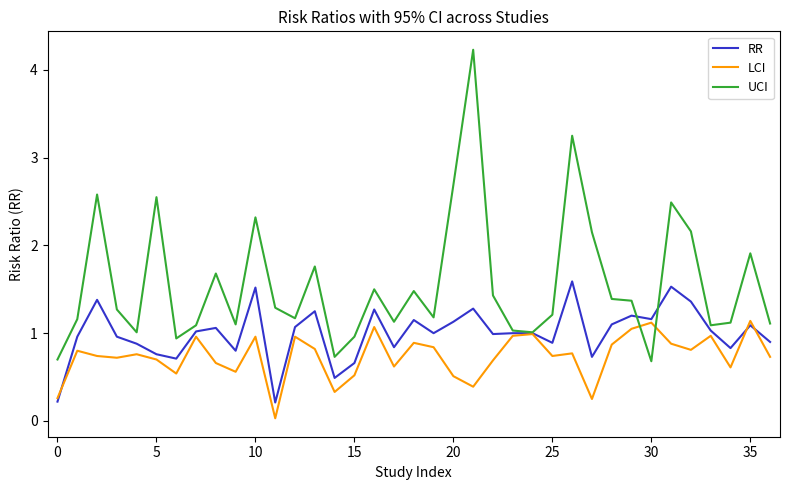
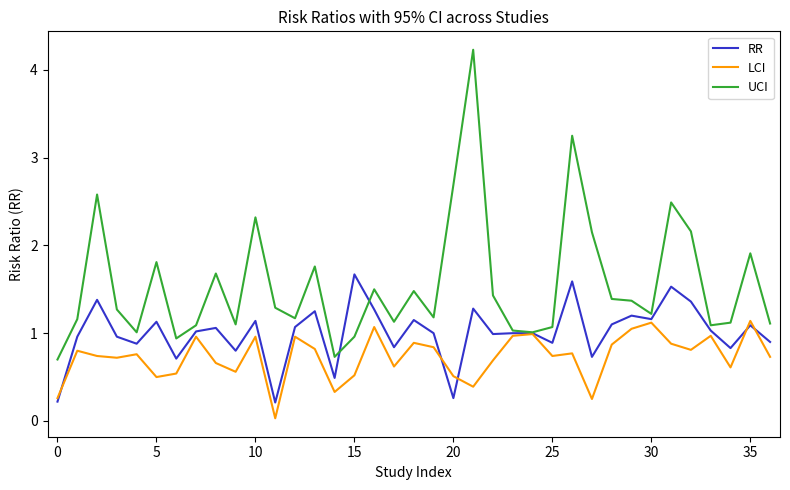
  {
    "RR": {
      "0": 0.2,
-     "5": 0.8,
-     "10": 1.5,
-     "15": 0.7,
-     "20": 1.1,
+     "5": 1.1,
+     "10": 1.1,
+     "15": 1.7,
+     "20": 0.3,
      "25": 0.9,
      "30": 1.2,
      "35": 1.1
    },
    "LCI": {
      "0": 0.3,
-     "5": 0.7,
+     "5": 0.5,
      "10": 1.0,
      "15": 0.5,
      "20": 0.5,
      "25": 0.7,
      "30": 1.1,
      "35": 1.1
    },
    "UCI": {
      "0": 0.7,
-     "5": 2.6,
+     "5": 1.8,
      "10": 2.3,
      "15": 1.0,
      "20": 2.7,
-     "25": 1.2,
-     "30": 0.7,
+     "25": 1.1,
+     "30": 1.2,
      "35": 1.9
    }
  }
